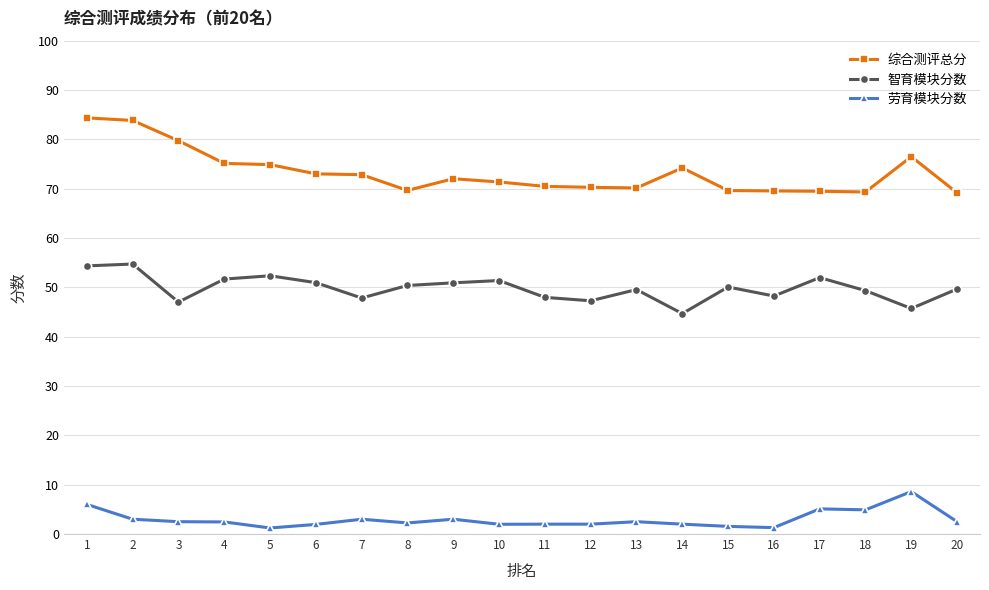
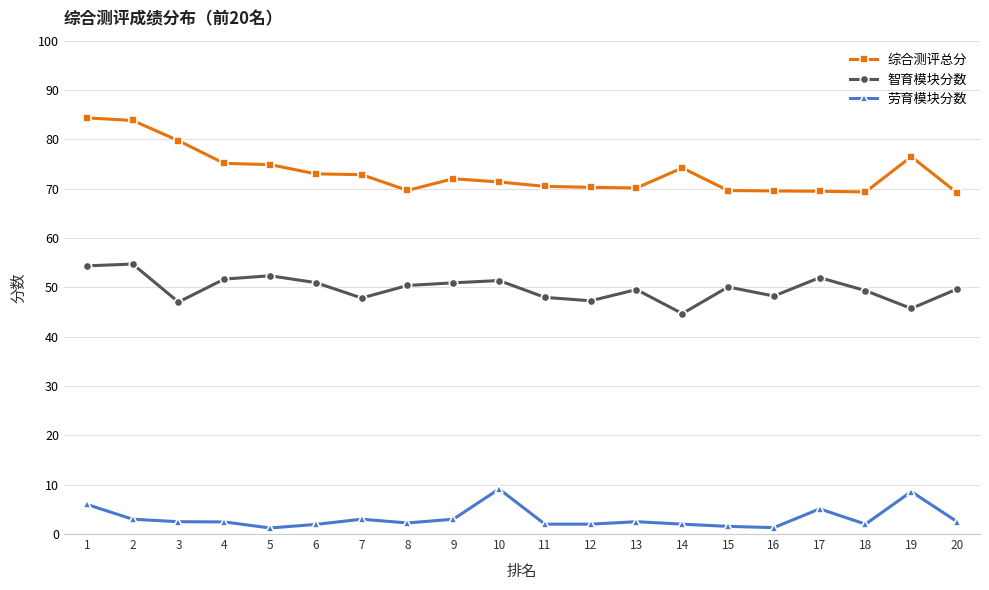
  {
    "综合测评总分": {
      "1": 84,
      "2": 84,
      "3": 80,
      "4": 75,
      "5": 75,
      "6": 73,
      "7": 73,
      "8": 70,
      "9": 72,
      "10": 71,
      "11": 70,
      "12": 70,
      "13": 70,
      "14": 74,
      "15": 70,
      "16": 70,
      "17": 69,
      "18": 69,
      "19": 76,
      "20": 69
    },
    "智育模块分数": {
      "1": 54,
      "2": 55,
      "3": 47,
      "4": 52,
      "5": 52,
      "6": 51,
      "7": 48,
      "8": 50,
      "9": 51,
      "10": 51,
      "11": 48,
      "12": 47,
      "13": 50,
      "14": 45,
      "15": 50,
      "16": 48,
      "17": 52,
      "18": 49,
      "19": 46,
      "20": 50
    },
    "劳育模块分数": {
      "1": 6,
      "2": 3,
      "3": 3,
      "4": 2,
      "5": 1,
      "6": 2,
      "7": 3,
      "8": 2,
      "9": 3,
-     "10": 2,
+     "10": 9,
      "11": 2,
      "12": 2,
      "13": 3,
      "14": 2,
      "15": 2,
      "16": 1,
      "17": 5,
-     "18": 5,
+     "18": 2,
      "19": 9,
      "20": 3
    }
  }
